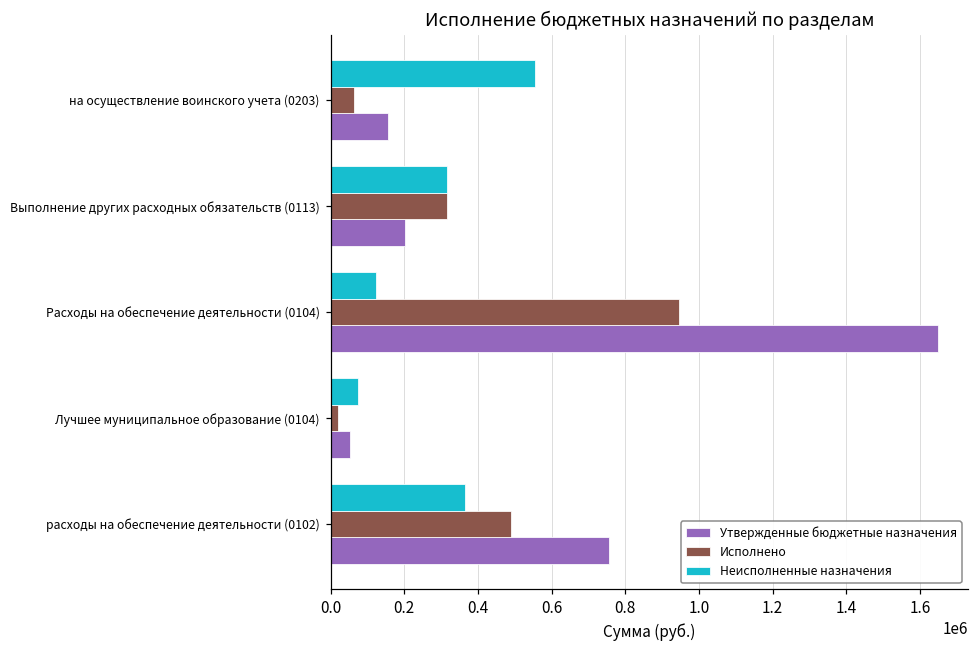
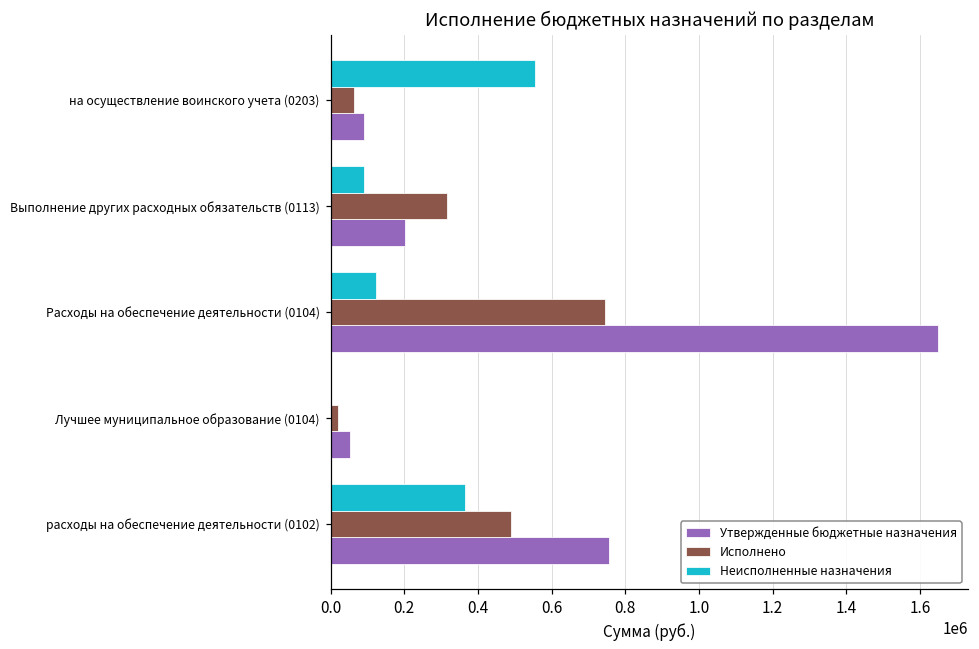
  {
    "Утвержденные бюджетные назначения": {
-     "на осуществление воинского учета (0203)": 150000,
+     "на осуществление воинского учета (0203)": 90000,
      "Выполнение других расходных обязательств (0113)": 200000,
      "Расходы на обеспечение деятельности (0104)": 1650000,
      "Лучшее муниципальное образование (0104)": 50000,
      "расходы на обеспечение деятельности (0102)": 750000
    },
    "Исполнено": {
      "на осуществление воинского учета (0203)": 60000,
      "Выполнение других расходных обязательств (0113)": 320000,
-     "Расходы на обеспечение деятельности (0104)": 950000,
+     "Расходы на обеспечение деятельности (0104)": 740000,
      "Лучшее муниципальное образование (0104)": 20000,
      "расходы на обеспечение деятельности (0102)": 490000
    },
    "Неисполненные назначения": {
      "на осуществление воинского учета (0203)": 550000,
-     "Выполнение других расходных обязательств (0113)": 320000,
+     "Выполнение других расходных обязательств (0113)": 90000,
      "Расходы на обеспечение деятельности (0104)": 120000,
-     "Лучшее муниципальное образование (0104)": 70000,
+     "Лучшее муниципальное образование (0104)": 0,
      "расходы на обеспечение деятельности (0102)": 370000
    }
  }
